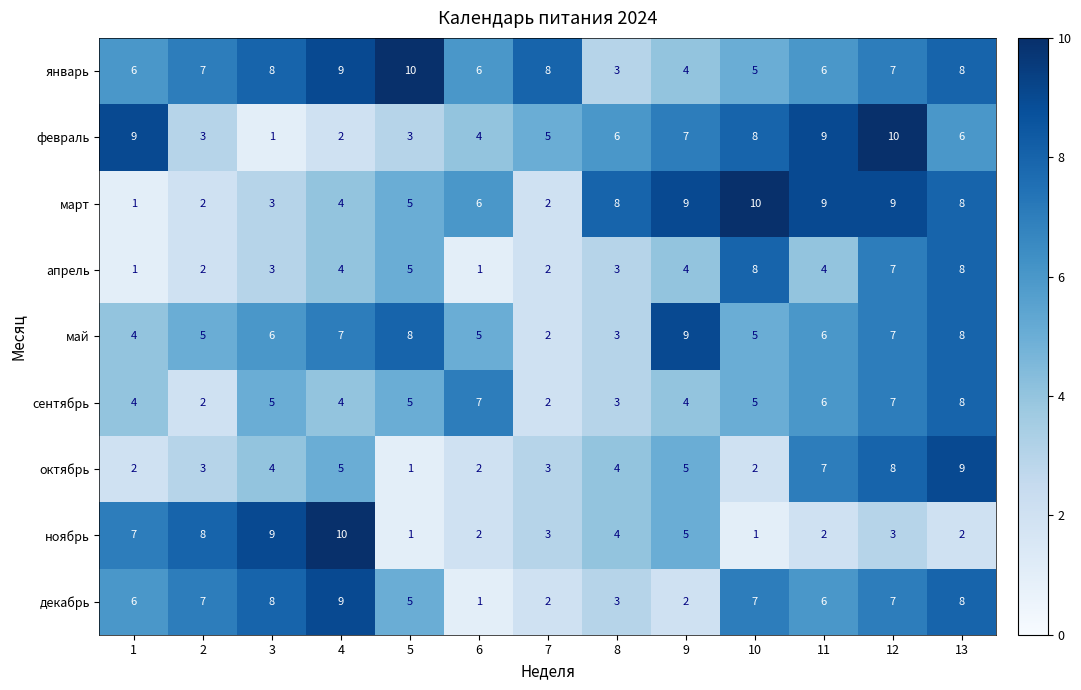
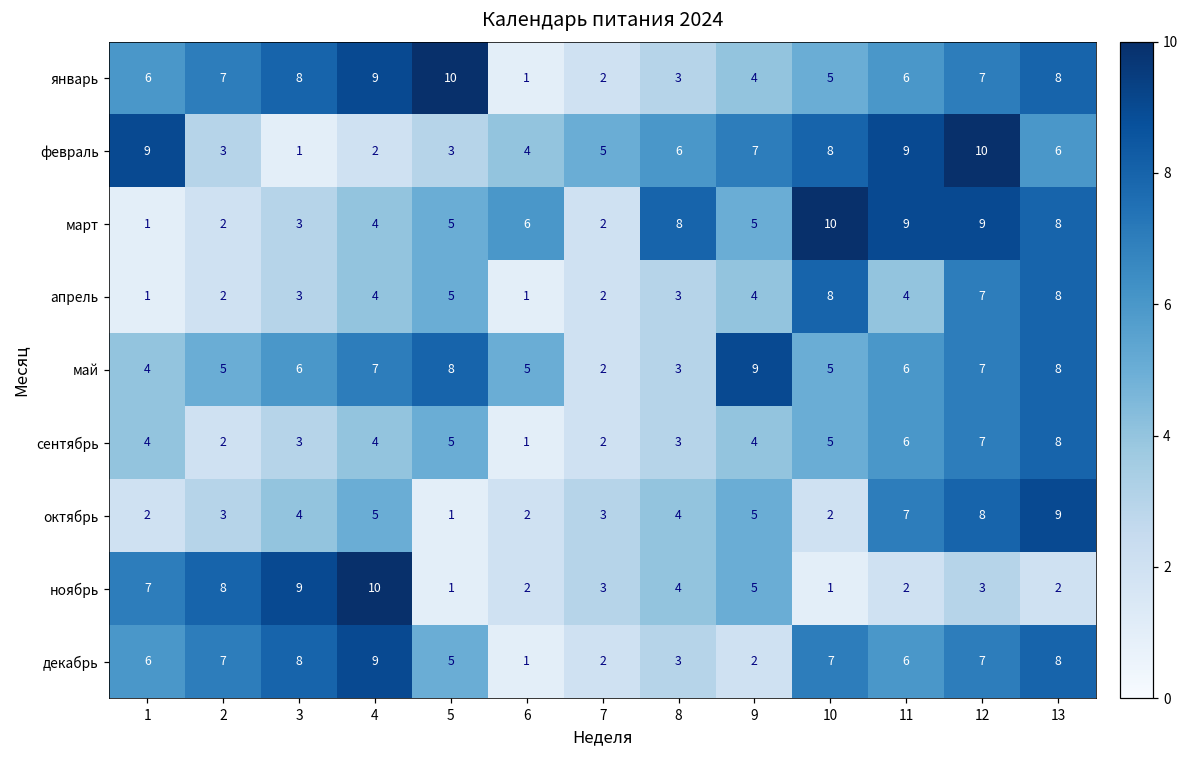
  {
    "январь": {
      "1": 6,
      "2": 7,
      "3": 8,
      "4": 9,
      "5": 10,
-     "6": 6,
-     "7": 8,
+     "6": 1,
+     "7": 2,
      "8": 3,
      "9": 4,
      "10": 5,
      "11": 6,
      "12": 7,
      "13": 8
    },
    "февраль": {
      "1": 9,
      "2": 3,
      "3": 1,
      "4": 2,
      "5": 3,
      "6": 4,
      "7": 5,
      "8": 6,
      "9": 7,
      "10": 8,
      "11": 9,
      "12": 10,
      "13": 6
    },
    "март": {
      "1": 1,
      "2": 2,
      "3": 3,
      "4": 4,
      "5": 5,
      "6": 6,
      "7": 2,
      "8": 8,
-     "9": 9,
+     "9": 5,
      "10": 10,
      "11": 9,
      "12": 9,
      "13": 8
    },
    "апрель": {
      "1": 1,
      "2": 2,
      "3": 3,
      "4": 4,
      "5": 5,
      "6": 1,
      "7": 2,
      "8": 3,
      "9": 4,
      "10": 8,
      "11": 4,
      "12": 7,
      "13": 8
    },
    "май": {
      "1": 4,
      "2": 5,
      "3": 6,
      "4": 7,
      "5": 8,
      "6": 5,
      "7": 2,
      "8": 3,
      "9": 9,
      "10": 5,
      "11": 6,
      "12": 7,
      "13": 8
    },
    "сентябрь": {
      "1": 4,
      "2": 2,
-     "3": 5,
+     "3": 3,
      "4": 4,
      "5": 5,
-     "6": 7,
+     "6": 1,
      "7": 2,
      "8": 3,
      "9": 4,
      "10": 5,
      "11": 6,
      "12": 7,
      "13": 8
    },
    "октябрь": {
      "1": 2,
      "2": 3,
      "3": 4,
      "4": 5,
      "5": 1,
      "6": 2,
      "7": 3,
      "8": 4,
      "9": 5,
      "10": 2,
      "11": 7,
      "12": 8,
      "13": 9
    },
    "ноябрь": {
      "1": 7,
      "2": 8,
      "3": 9,
      "4": 10,
      "5": 1,
      "6": 2,
      "7": 3,
      "8": 4,
      "9": 5,
      "10": 1,
      "11": 2,
      "12": 3,
      "13": 2
    },
    "декабрь": {
      "1": 6,
      "2": 7,
      "3": 8,
      "4": 9,
      "5": 5,
      "6": 1,
      "7": 2,
      "8": 3,
      "9": 2,
      "10": 7,
      "11": 6,
      "12": 7,
      "13": 8
    }
  }
